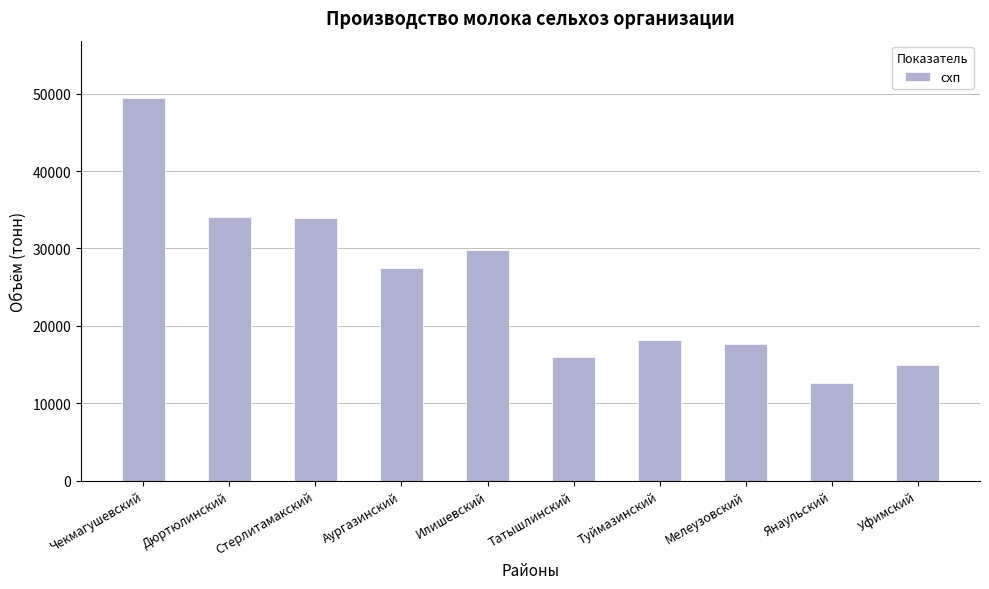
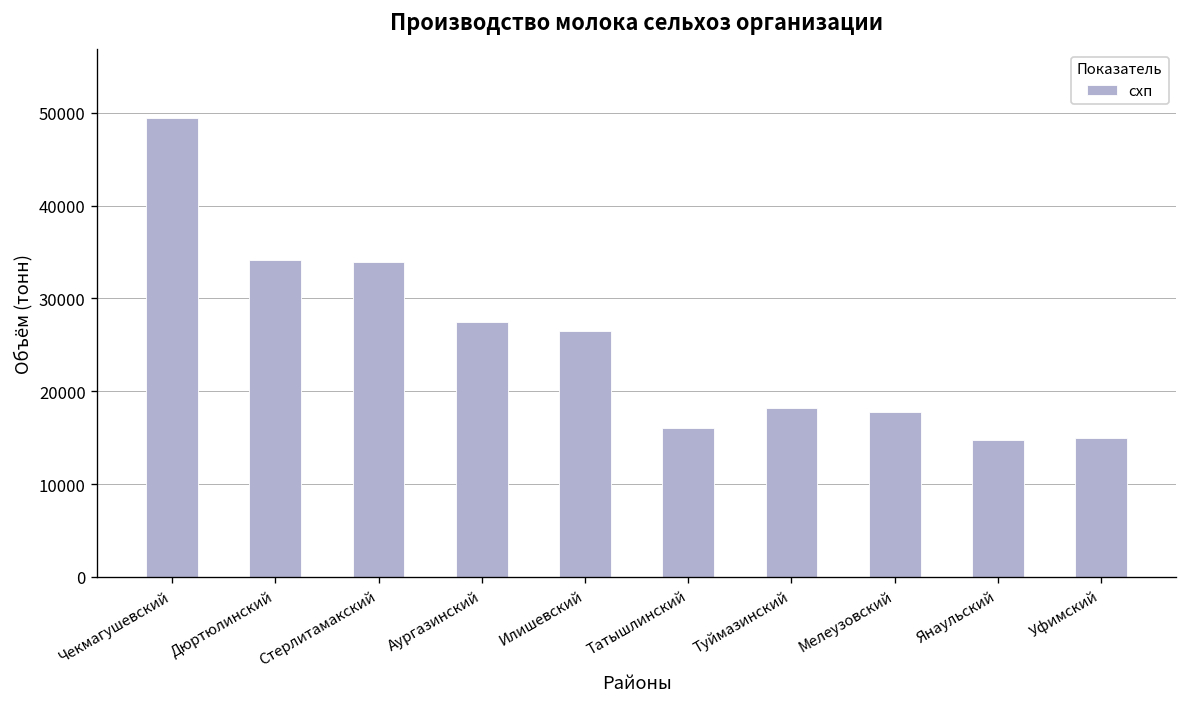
  {
    "Чекмагушевский": 49000,
    "Дюртюлинский": 34000,
    "Стерлитамакский": 34000,
    "Аургазинский": 27000,
-   "Илишевский": 30000,
+   "Илишевский": 26000,
    "Татышлинский": 16000,
    "Туймазинский": 18000,
    "Мелеузовский": 18000,
-   "Янаульский": 13000,
+   "Янаульский": 15000,
    "Уфимский": 15000
  }
